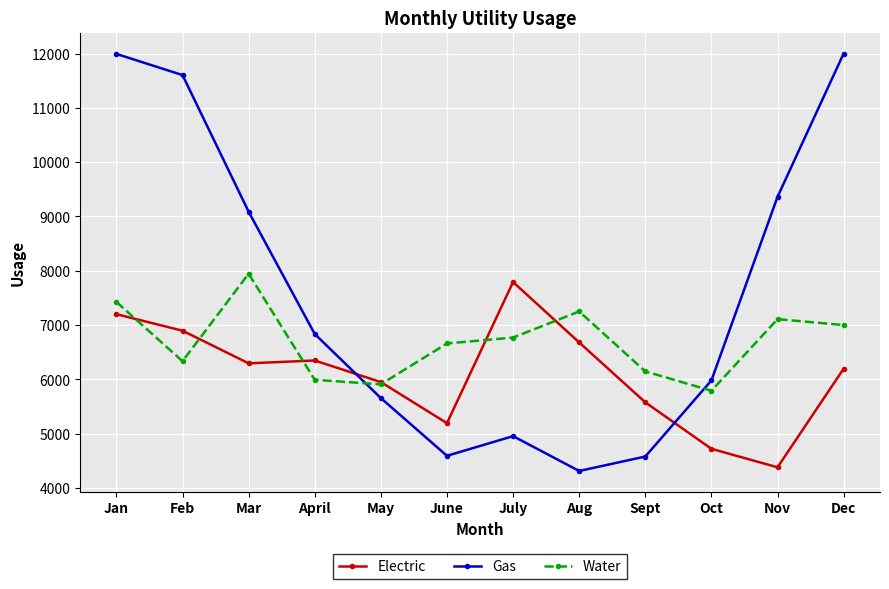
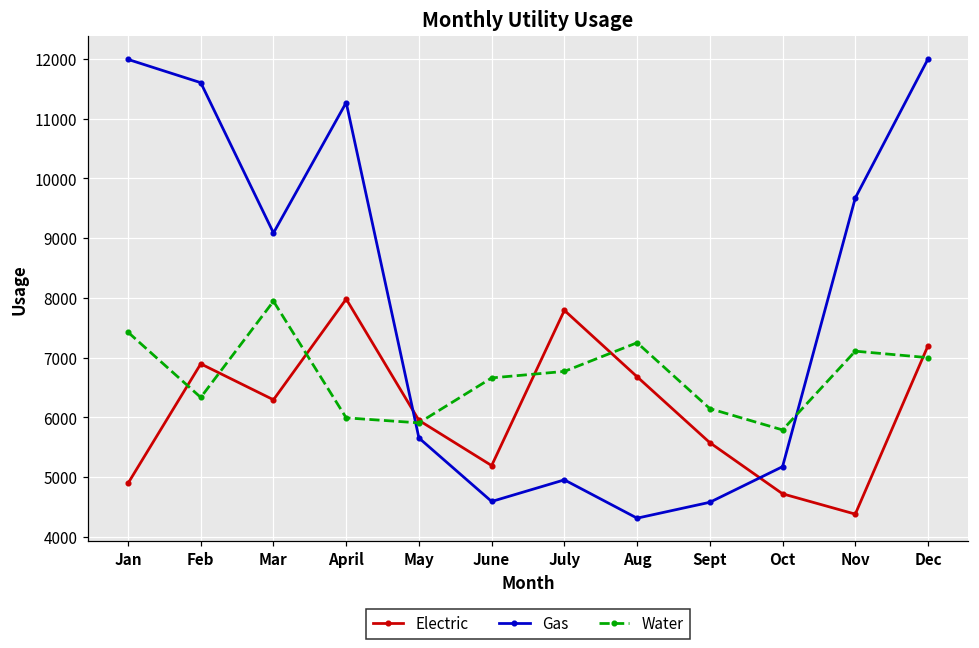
  {
    "Electric": {
-     "Jan": 7200,
+     "Jan": 4900,
      "Feb": 6900,
      "Mar": 6300,
-     "April": 6300,
+     "April": 8000,
      "June": 5200,
      "July": 7800,
      "Aug": 6700,
      "Sept": 5600,
      "Oct": 4700,
      "Nov": 4400,
-     "Dec": 6200
+     "Dec": 7200
    },
    "Gas": {
      "Jan": 12000,
      "Feb": 11600,
      "Mar": 9100,
-     "April": 6800,
+     "April": 11300,
      "May": 5700,
      "June": 4600,
      "July": 5000,
      "Aug": 4300,
      "Sept": 4600,
-     "Oct": 6000,
-     "Nov": 9400,
+     "Oct": 5200,
+     "Nov": 9700,
      "Dec": 12000
    },
    "Water": {
      "Jan": 7400,
      "Feb": 6300,
      "Mar": 7900,
      "April": 6000,
      "June": 6700,
      "July": 6800,
      "Aug": 7300,
      "Sept": 6100,
      "Oct": 5800,
      "Nov": 7100,
      "Dec": 7000
    }
  }
